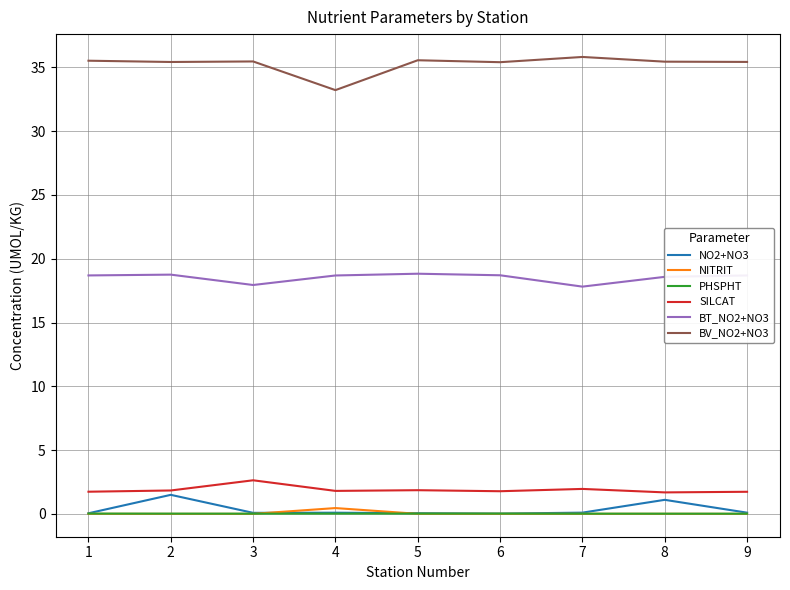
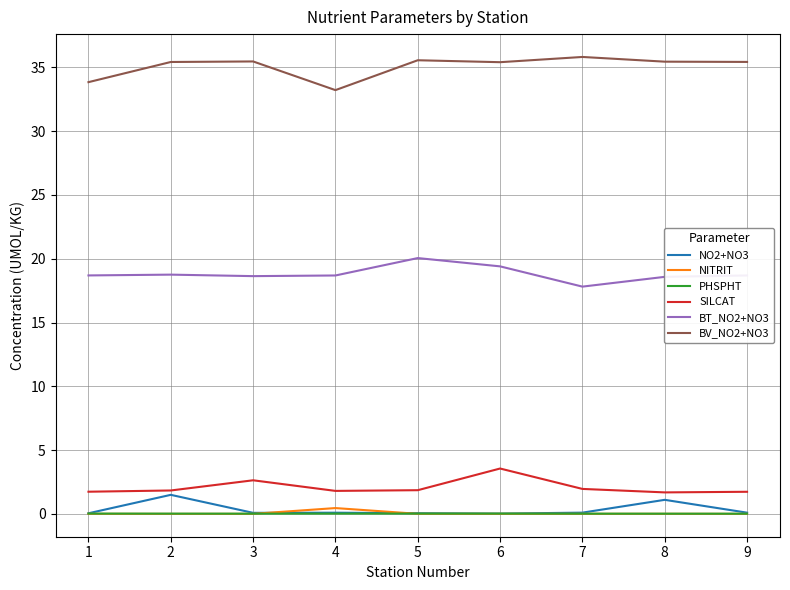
  {
    "NO2+NO3": {
      "2": 1.5,
      "8": 1.1
    },
    "NITRIT": {
      "4": 0.5
    },
    "SILCAT": {
      "1": 1.7,
      "2": 1.8,
      "3": 2.6,
      "4": 1.8,
      "5": 1.9,
-     "6": 1.8,
+     "6": 3.6,
      "7": 2.0,
      "8": 1.7,
      "9": 1.7
    },
    "BT_NO2+NO3": {
      "1": 18.7,
      "2": 18.8,
-     "3": 17.9,
+     "3": 18.6,
      "4": 18.7,
-     "5": 18.8,
-     "6": 18.7,
+     "5": 20.0,
+     "6": 19.4,
      "7": 17.8
    },
    "BV_NO2+NO3": {
-     "1": 35.5,
+     "1": 33.8,
      "2": 35.4,
      "3": 35.5,
      "4": 33.2,
      "5": 35.5,
      "6": 35.4,
      "7": 35.8,
      "8": 35.4,
      "9": 35.4
    }
  }
